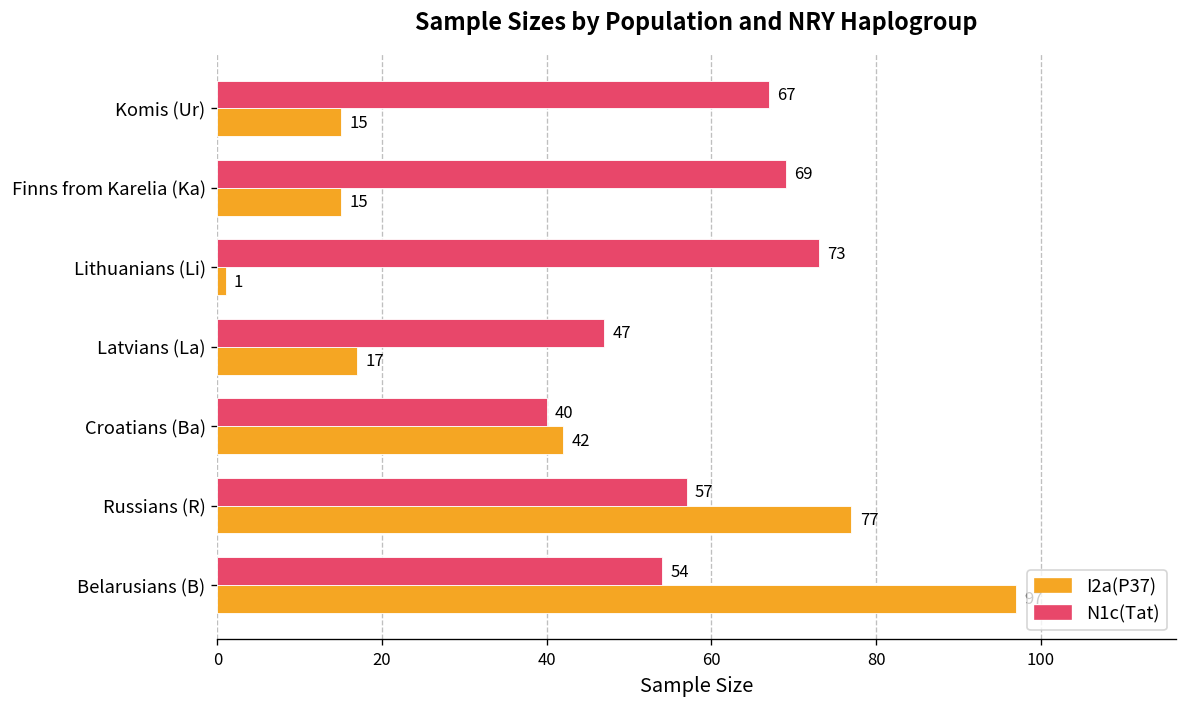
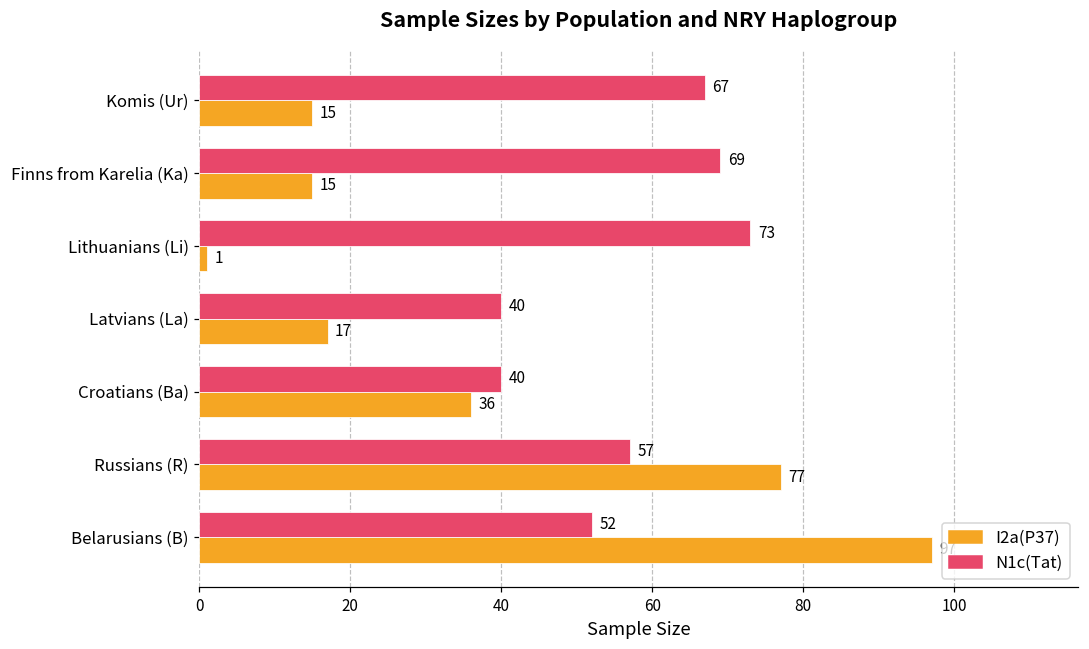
  {
    "I2a(P37)": {
      "Komis (Ur)": 15,
      "Finns from Karelia (Ka)": 15,
      "Lithuanians (Li)": 1,
      "Latvians (La)": 17,
-     "Croatians (Ba)": 42,
+     "Croatians (Ba)": 36,
      "Russians (R)": 77
    },
    "N1c(Tat)": {
      "Komis (Ur)": 67,
      "Finns from Karelia (Ka)": 69,
      "Lithuanians (Li)": 73,
-     "Latvians (La)": 47,
+     "Latvians (La)": 40,
      "Croatians (Ba)": 40,
      "Russians (R)": 57,
-     "Belarusians (B)": 54
+     "Belarusians (B)": 52
    }
  }
